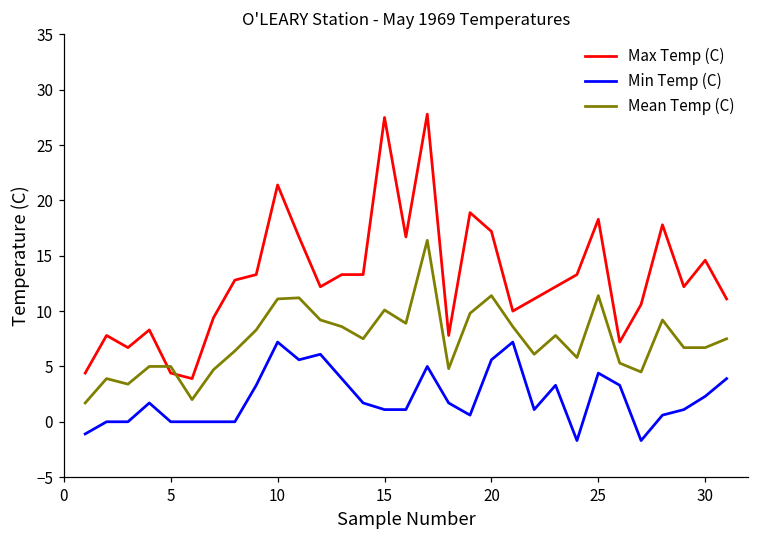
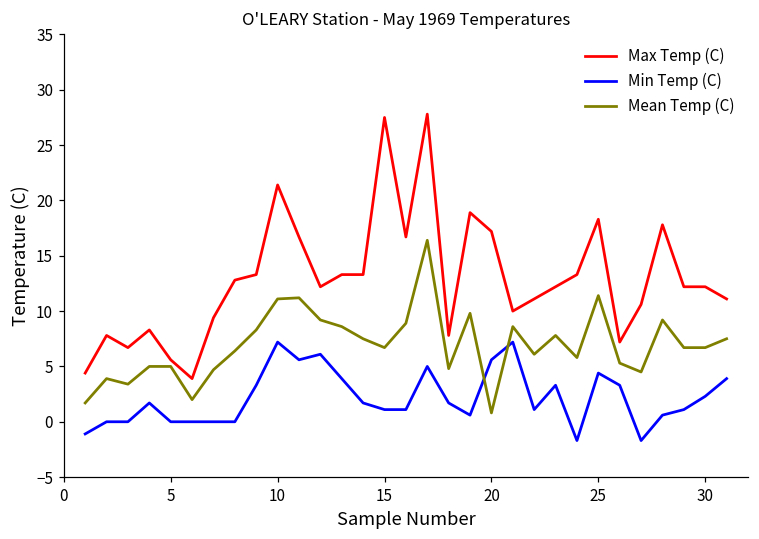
  {
    "Max Temp (C)": {
-     "5": 4.4,
+     "5": 5.6,
      "10": 21.4,
      "15": 27.5,
      "20": 17.2,
      "25": 18.3,
-     "30": 14.6
+     "30": 12.2
    },
    "Min Temp (C)": {
      "5": 0.0,
      "10": 7.2,
      "15": 1.1,
      "20": 5.6,
      "25": 4.4,
      "30": 2.3
    },
    "Mean Temp (C)": {
      "5": 5.0,
      "10": 11.1,
-     "15": 10.1,
-     "20": 11.4,
+     "15": 6.7,
+     "20": 0.8,
      "25": 11.4,
      "30": 6.7
    }
  }
